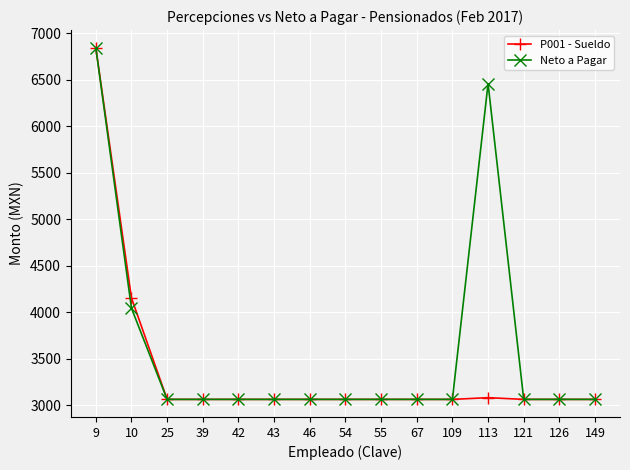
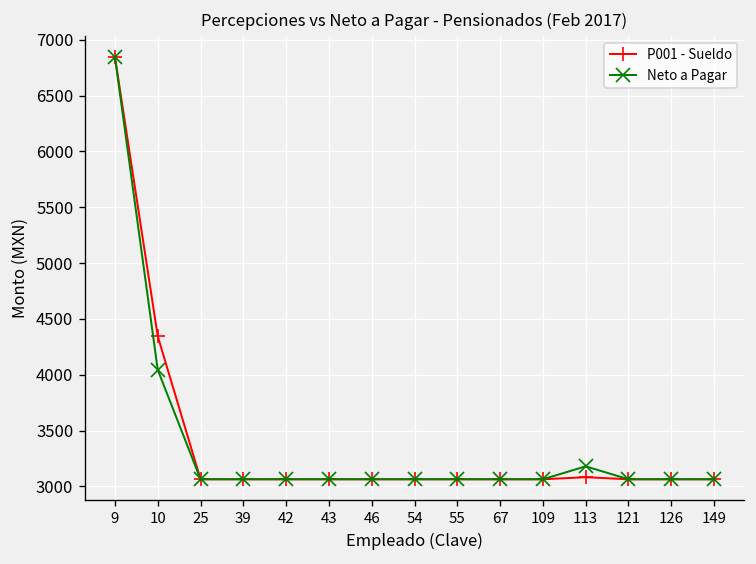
  {
    "P001 - Sueldo": {
-     "10": 4200,
+     "10": 4300,
      "113": 3100
    },
    "Neto a Pagar": {
      "10": 4000,
-     "113": 6500
+     "113": 3200
    }
  }
